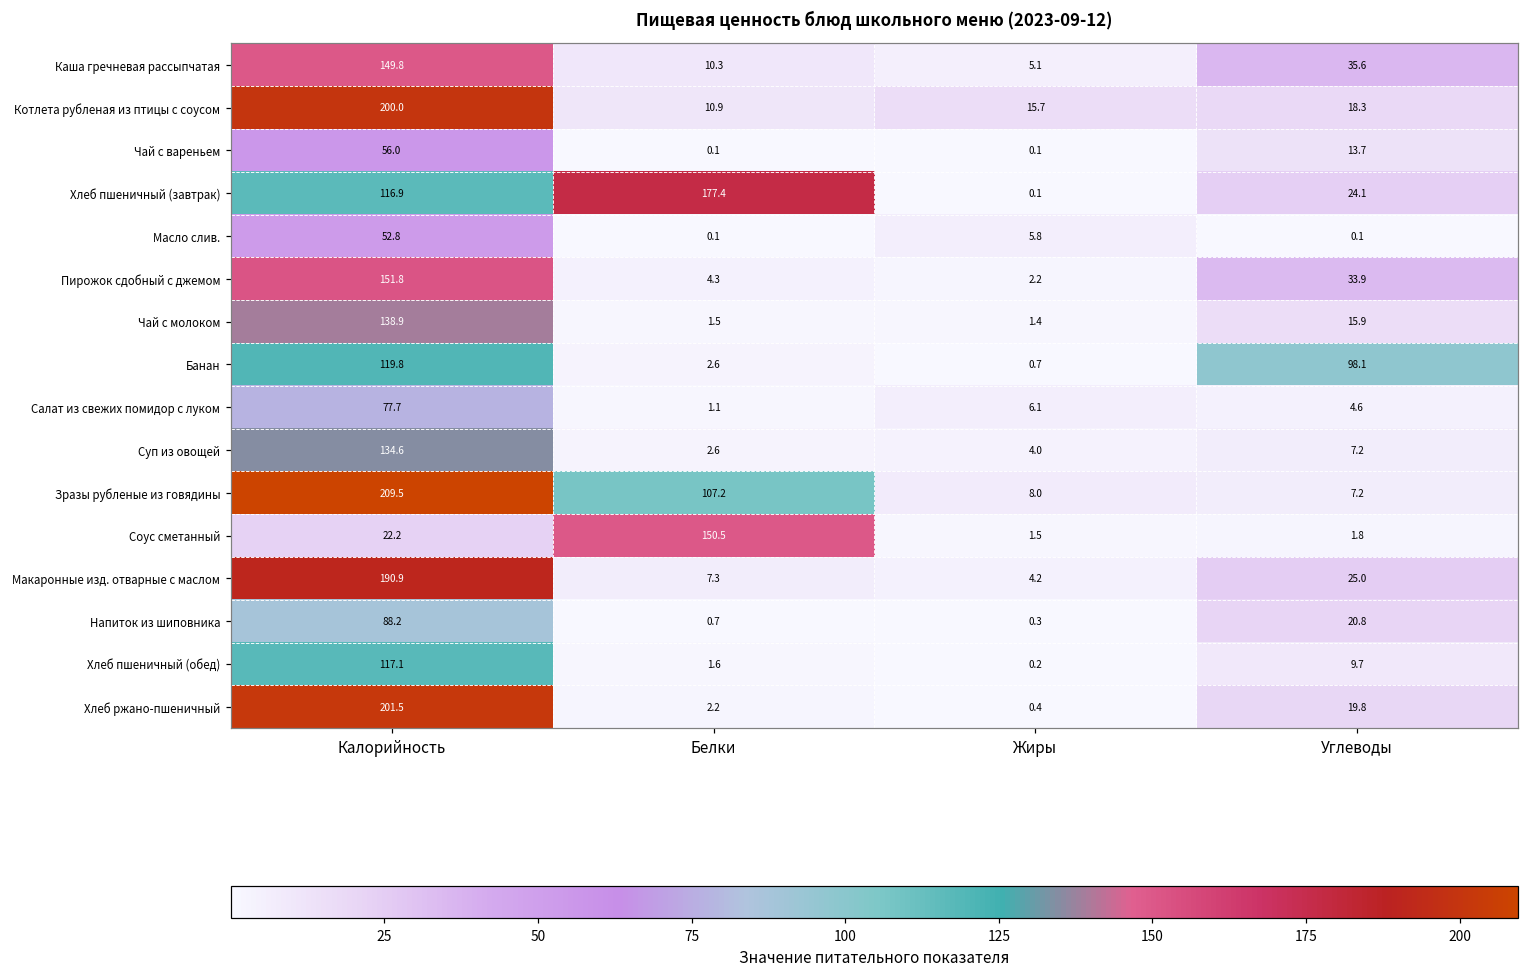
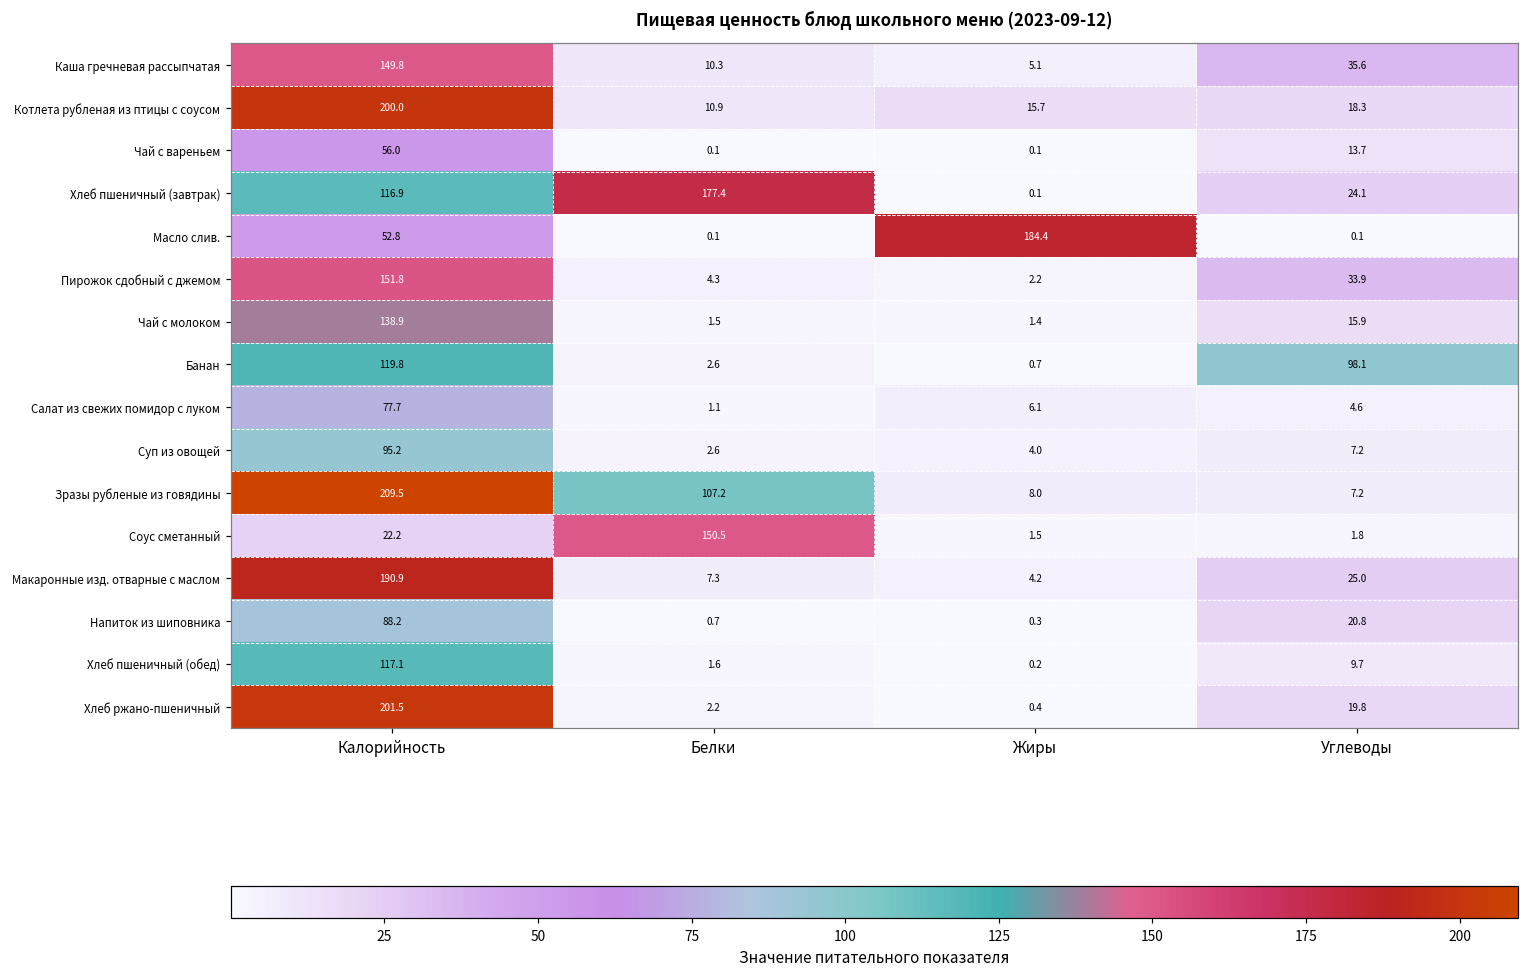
  {
    "Каша гречневая рассыпчатая": {
      "Калорийность": 149.8,
      "Белки": 10.3,
      "Жиры": 5.1,
      "Углеводы": 35.6
    },
    "Котлета рубленая из птицы с соусом": {
      "Калорийность": 200.0,
      "Белки": 10.9,
      "Жиры": 15.7,
      "Углеводы": 18.3
    },
    "Чай с вареньем": {
      "Калорийность": 56.0,
      "Белки": 0.1,
      "Жиры": 0.1,
      "Углеводы": 13.7
    },
    "Хлеб пшеничный (завтрак)": {
      "Калорийность": 116.9,
      "Белки": 177.4,
      "Жиры": 0.1,
      "Углеводы": 24.1
    },
    "Масло слив.": {
      "Калорийность": 52.8,
      "Белки": 0.1,
-     "Жиры": 5.8,
+     "Жиры": 184.4,
      "Углеводы": 0.1
    },
    "Пирожок сдобный с джемом": {
      "Калорийность": 151.8,
      "Белки": 4.3,
      "Жиры": 2.2,
      "Углеводы": 33.9
    },
    "Чай с молоком": {
      "Калорийность": 138.9,
      "Белки": 1.5,
      "Жиры": 1.4,
      "Углеводы": 15.9
    },
    "Банан": {
      "Калорийность": 119.8,
      "Белки": 2.6,
      "Жиры": 0.7,
      "Углеводы": 98.1
    },
    "Салат из свежих помидор с луком": {
      "Калорийность": 77.7,
      "Белки": 1.1,
      "Жиры": 6.1,
      "Углеводы": 4.6
    },
    "Суп из овощей": {
-     "Калорийность": 134.6,
+     "Калорийность": 95.2,
      "Белки": 2.6,
      "Жиры": 4.0,
      "Углеводы": 7.2
    },
    "Зразы рубленые из говядины": {
      "Калорийность": 209.5,
      "Белки": 107.2,
      "Жиры": 8.0,
      "Углеводы": 7.2
    },
    "Соус сметанный": {
      "Калорийность": 22.2,
      "Белки": 150.5,
      "Жиры": 1.5,
      "Углеводы": 1.8
    },
    "Макаронные изд. отварные с маслом": {
      "Калорийность": 190.9,
      "Белки": 7.3,
      "Жиры": 4.2,
      "Углеводы": 25.0
    },
    "Напиток из шиповника": {
      "Калорийность": 88.2,
      "Белки": 0.7,
      "Жиры": 0.3,
      "Углеводы": 20.8
    },
    "Хлеб пшеничный (обед)": {
      "Калорийность": 117.1,
      "Белки": 1.6,
      "Жиры": 0.2,
      "Углеводы": 9.7
    },
    "Хлеб ржано-пшеничный": {
      "Калорийность": 201.5,
      "Белки": 2.2,
      "Жиры": 0.4,
      "Углеводы": 19.8
    }
  }
